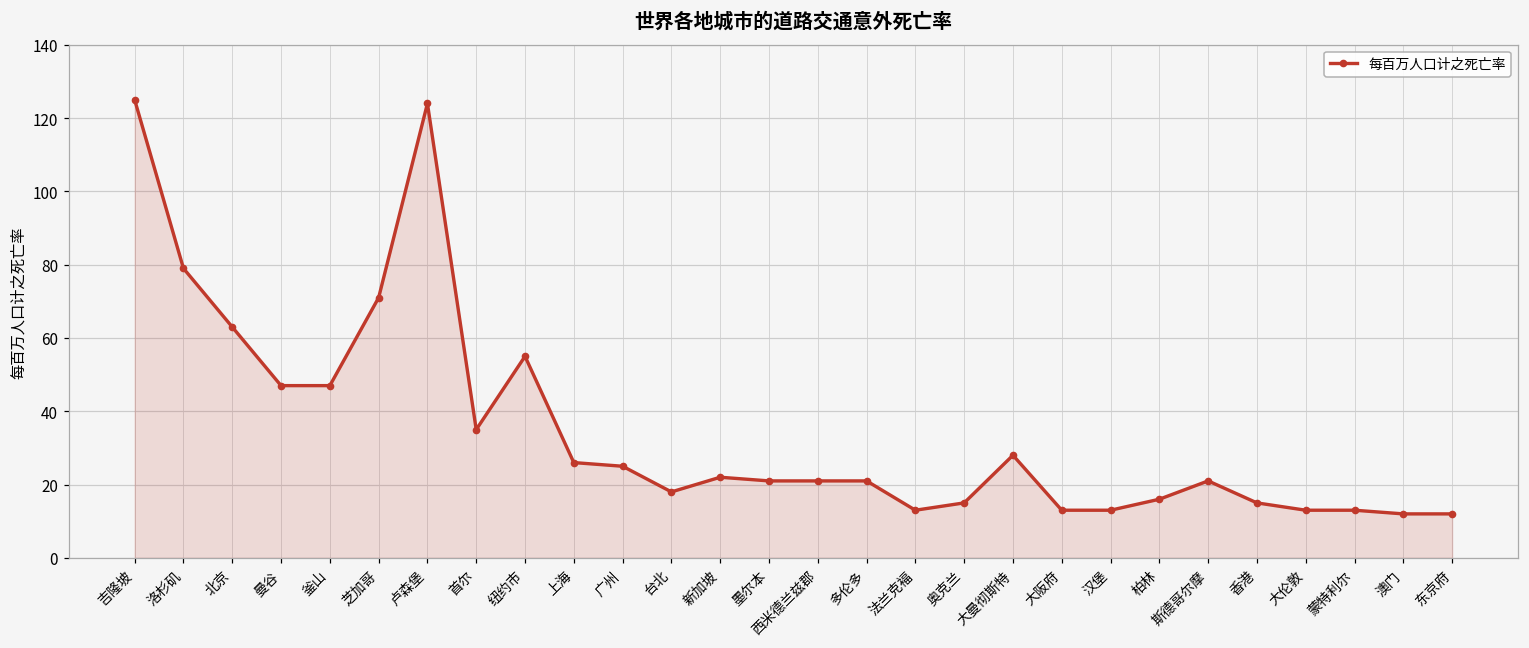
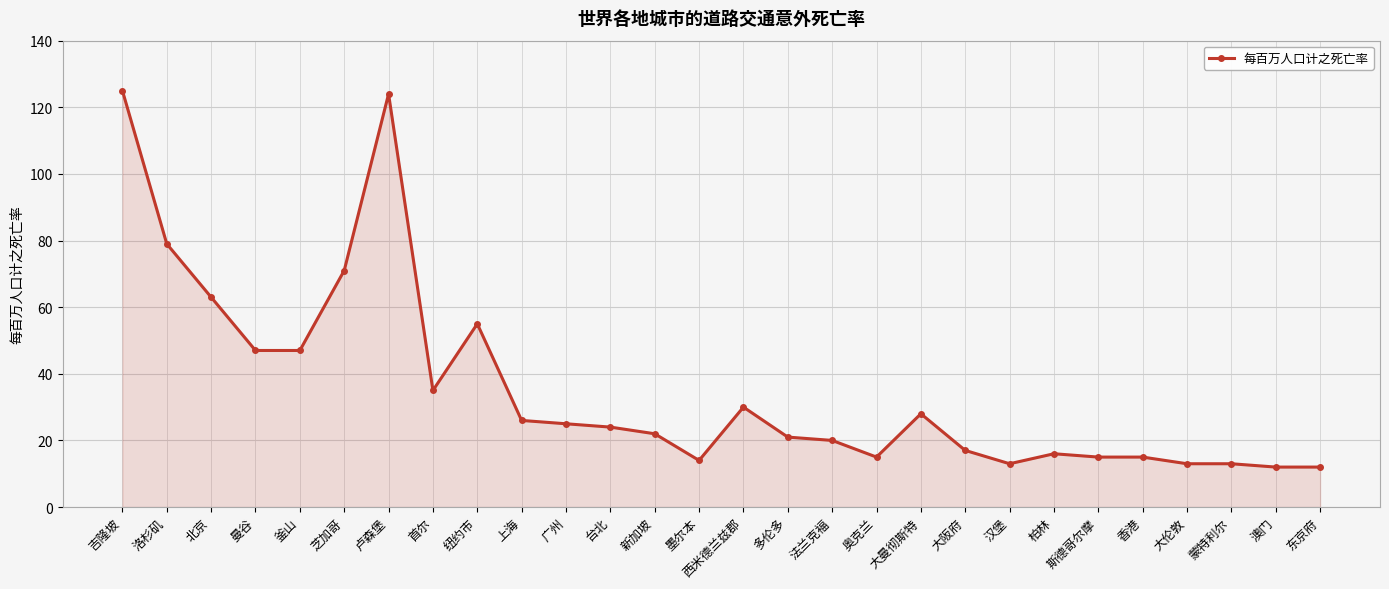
  {
    "吉隆坡": 125,
    "洛杉矶": 79,
    "北京": 63,
    "曼谷": 47,
    "釜山": 47,
    "芝加哥": 71,
    "卢森堡": 124,
    "首尔": 35,
    "纽约市": 55,
    "上海": 26,
    "广州": 25,
-   "台北": 18,
+   "台北": 24,
    "新加坡": 22,
-   "墨尔本": 21,
-   "西米德兰兹郡": 21,
+   "墨尔本": 14,
+   "西米德兰兹郡": 30,
    "多伦多": 21,
-   "法兰克褔": 13,
+   "法兰克褔": 20,
    "奥克兰": 15,
    "大曼彻斯特": 28,
-   "大阪府": 13,
+   "大阪府": 17,
    "汉堡": 13,
    "柏林": 16,
-   "斯德哥尔摩": 21,
+   "斯德哥尔摩": 15,
    "香港": 15,
    "大伦敦": 13,
    "蒙特利尔": 13,
    "澳门": 12,
    "东京府": 12
  }
